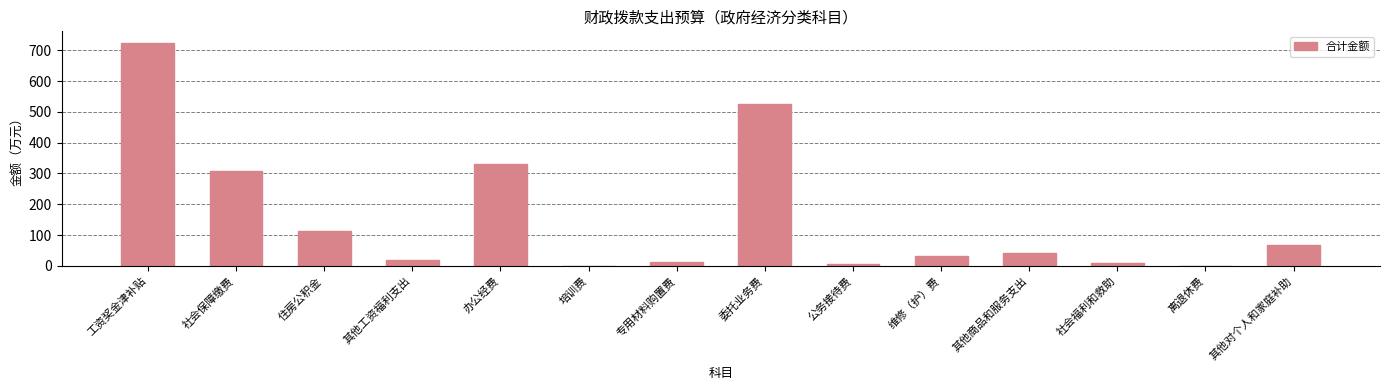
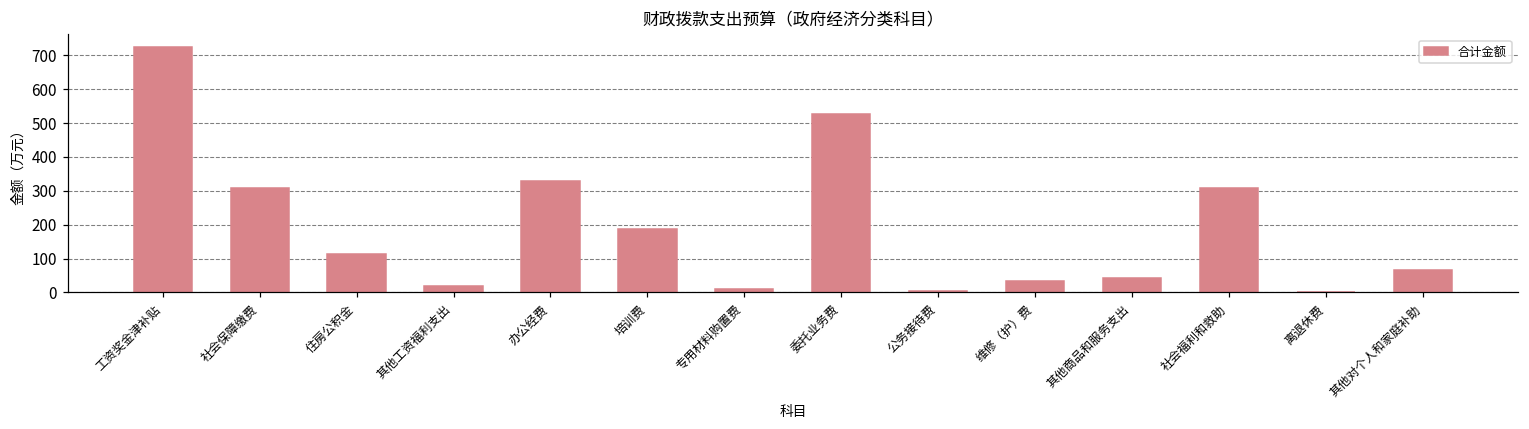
  {
    "工资奖金津补贴": 730,
    "社会保障缴费": 310,
    "住房公积金": 110,
    "其他工资福利支出": 20,
    "办公经费": 330,
-   "培训费": 0,
+   "培训费": 190,
    "专用材料购置费": 10,
    "委托业务费": 530,
    "维修（护）费": 30,
    "其他商品和服务支出": 40,
-   "社会福利和救助": 10,
+   "社会福利和救助": 310,
    "其他对个人和家庭补助": 70
  }
